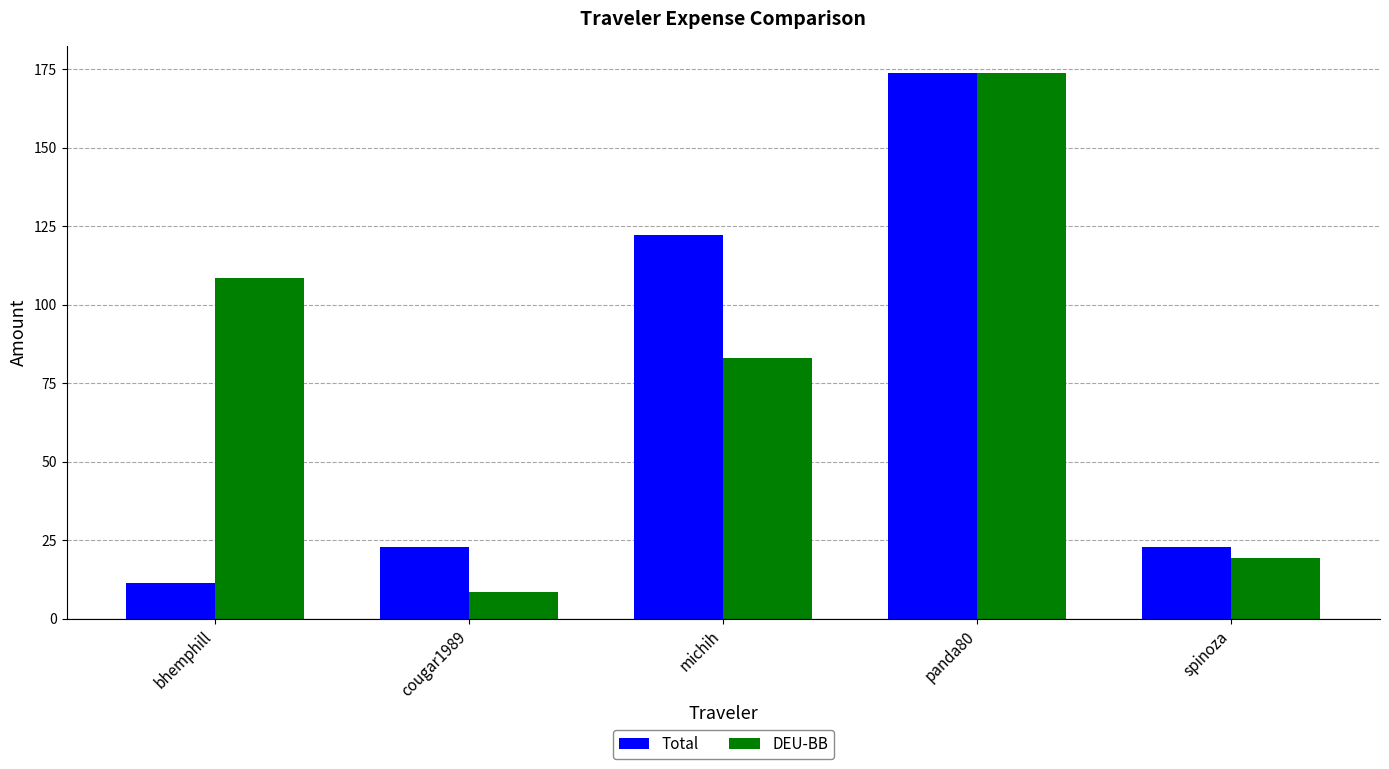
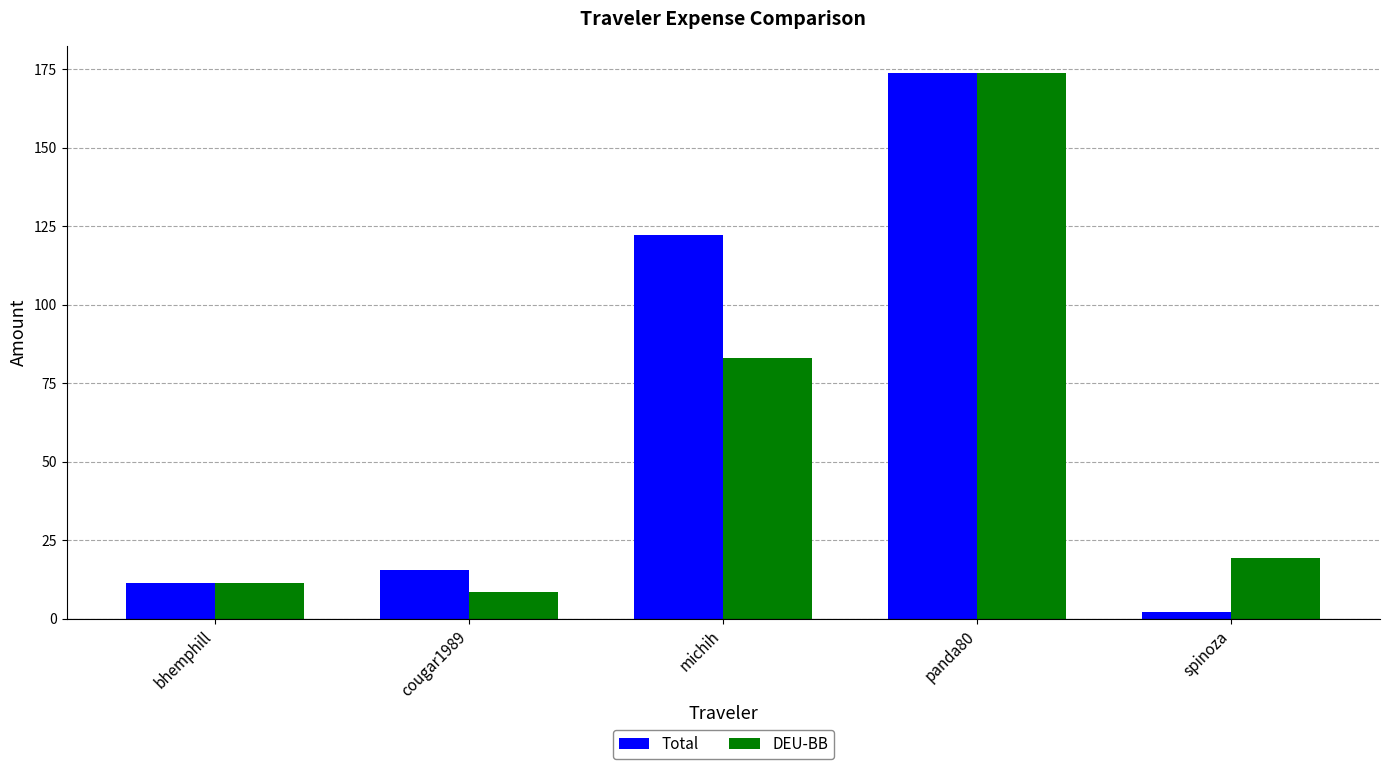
  {
    "Total": {
      "bhemphill": 11,
-     "cougar1989": 23,
+     "cougar1989": 16,
      "michih": 122,
      "panda80": 174,
-     "spinoza": 23
+     "spinoza": 2
    },
    "DEU-BB": {
-     "bhemphill": 109,
+     "bhemphill": 11,
      "cougar1989": 9,
      "michih": 83,
      "panda80": 174,
      "spinoza": 19
    }
  }
